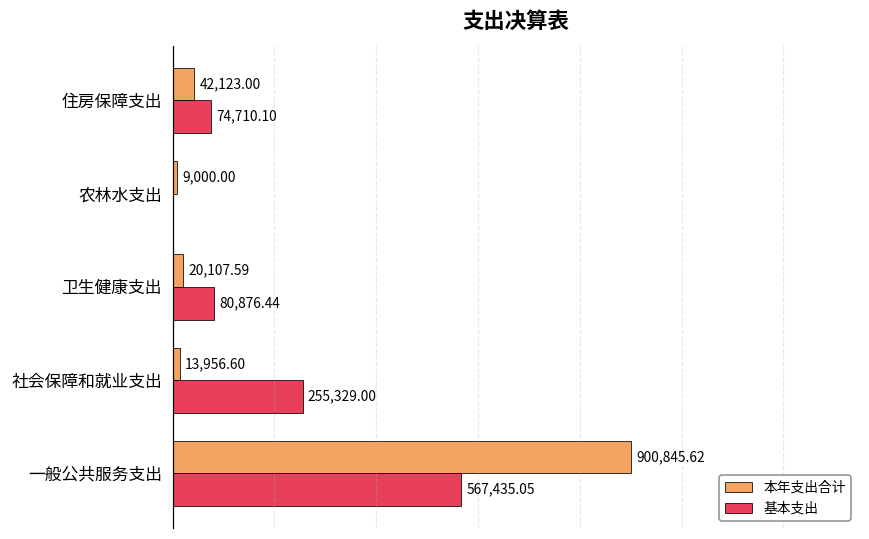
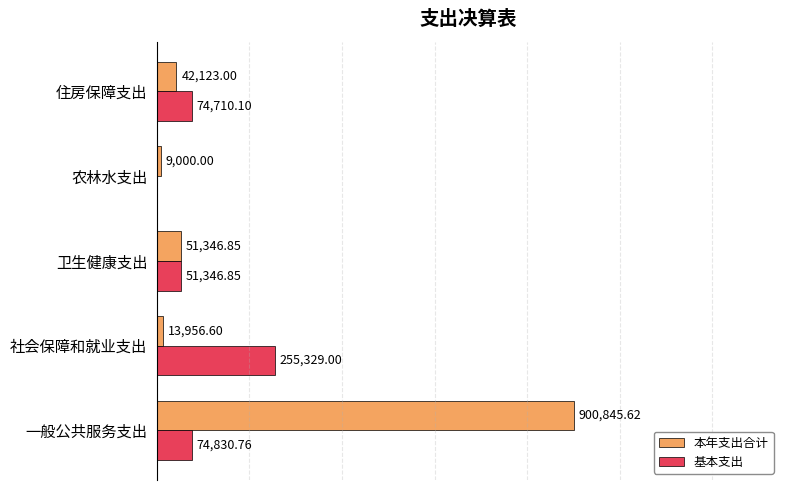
  {
    "本年支出合计": {
      "住房保障支出": "42,123.00",
      "农林水支出": "9,000.00",
-     "卫生健康支出": "20,107.59",
+     "卫生健康支出": "51,346.85",
      "社会保障和就业支出": "13,956.60",
      "一般公共服务支出": "900,845.62"
    },
    "基本支出": {
      "住房保障支出": "74,710.10",
-     "卫生健康支出": "80,876.44",
+     "卫生健康支出": "51,346.85",
      "社会保障和就业支出": "255,329.00",
-     "一般公共服务支出": "567,435.05"
+     "一般公共服务支出": "74,830.76"
    }
  }
